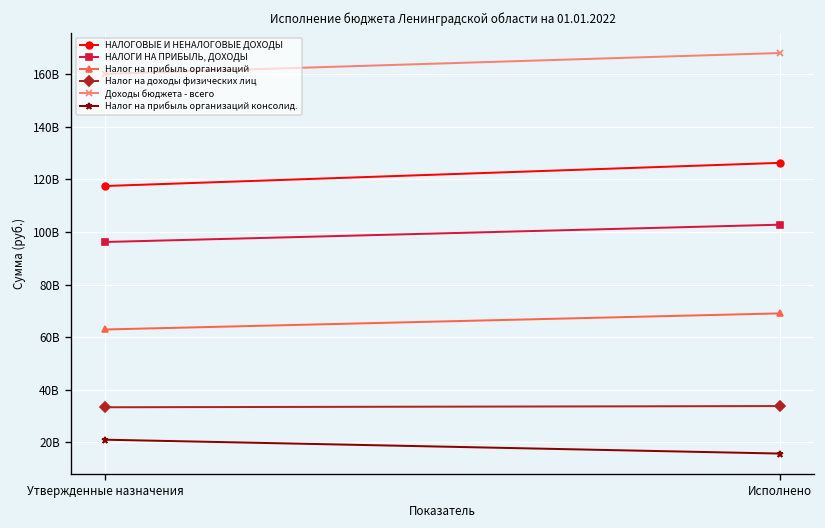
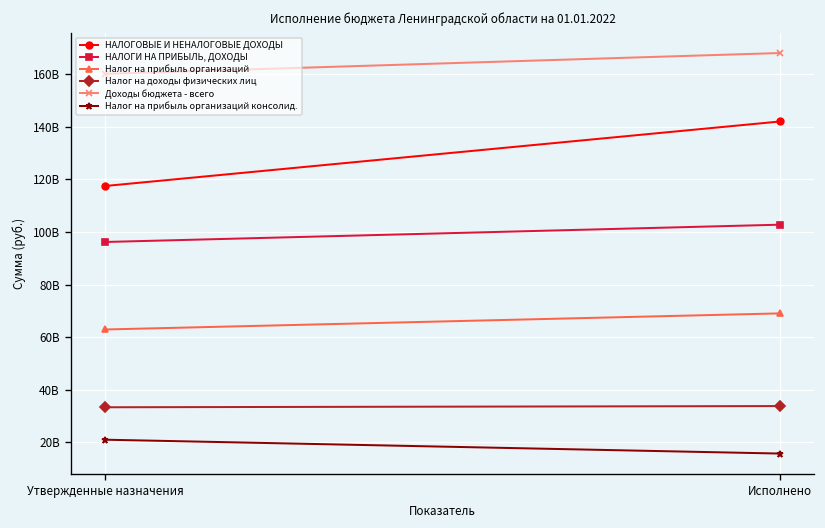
  {
    "НАЛОГОВЫЕ И НЕНАЛОГОВЫЕ ДОХОДЫ": {
      "Утвержденные назначения": 117000000000,
-     "Исполнено": 126000000000
+     "Исполнено": 142000000000
    },
    "Налог на прибыль организаций консолид.": {
      "Утвержденные назначения": 21000000000,
      "Исполнено": 16000000000
    }
  }
